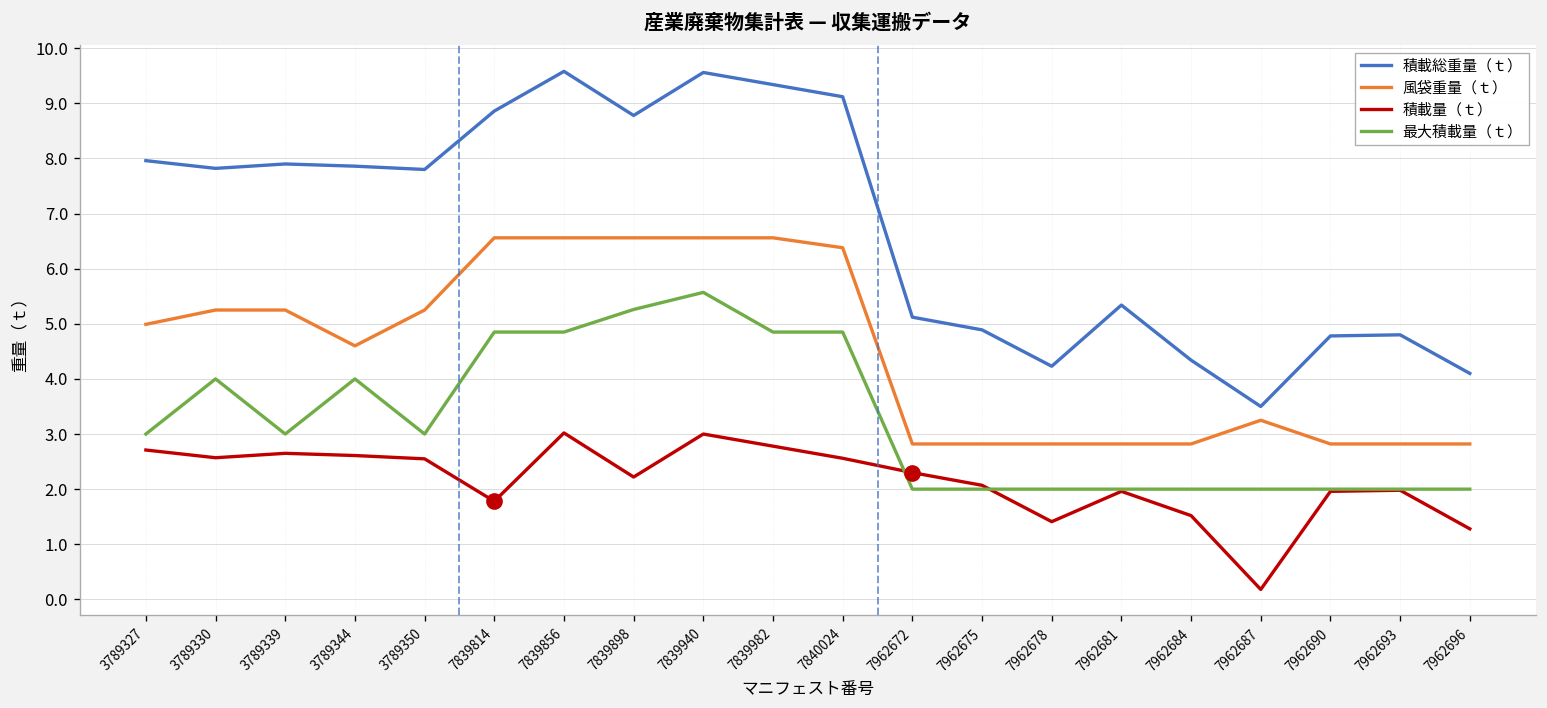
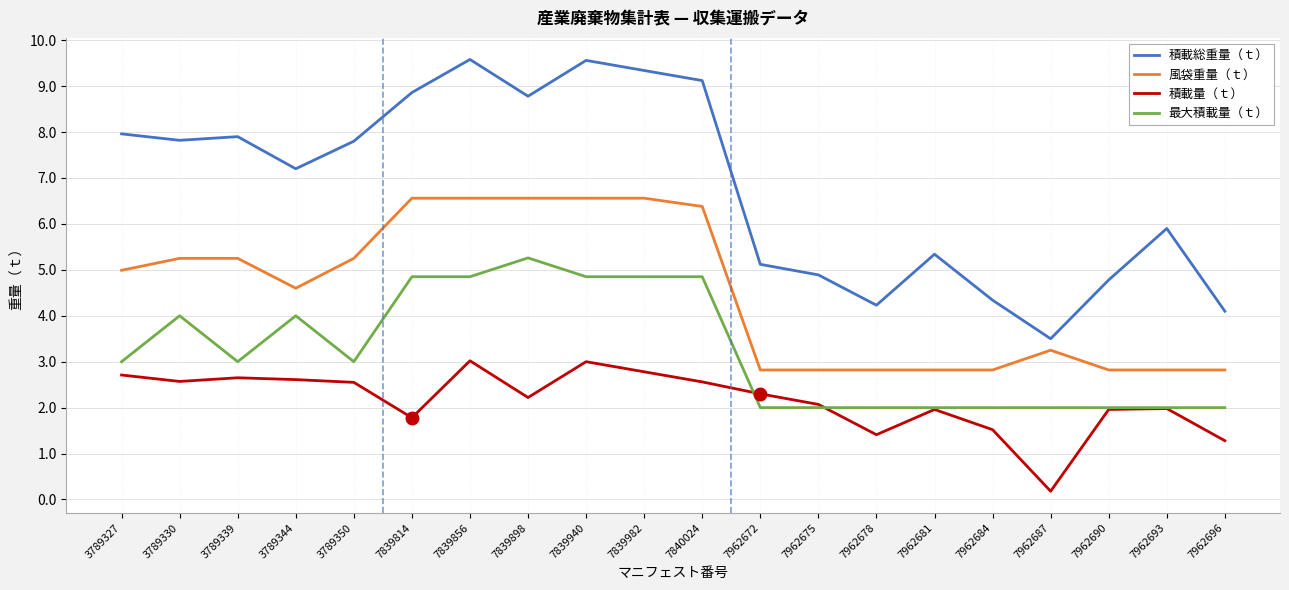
  {
    "積載総重量（ｔ）": {
      "3789327": 8.0,
      "3789330": 7.8,
      "3789339": 7.9,
-     "3789344": 7.9,
+     "3789344": 7.2,
      "3789350": 7.8,
      "7839814": 8.9,
      "7839856": 9.6,
      "7839898": 8.8,
      "7839940": 9.6,
      "7839982": 9.3,
      "7840024": 9.1,
      "7962672": 5.1,
      "7962675": 4.9,
      "7962678": 4.2,
      "7962681": 5.3,
      "7962684": 4.3,
      "7962687": 3.5,
      "7962690": 4.8,
-     "7962693": 4.8,
+     "7962693": 5.9,
      "7962696": 4.1
    },
    "風袋重量（ｔ）": {
      "3789327": 5.0,
      "3789330": 5.3,
      "3789339": 5.3,
      "3789344": 4.6,
      "3789350": 5.3,
      "7839814": 6.6,
      "7839856": 6.6,
      "7839898": 6.6,
      "7839940": 6.6,
      "7839982": 6.6,
      "7840024": 6.4,
      "7962672": 2.8,
      "7962675": 2.8,
      "7962678": 2.8,
      "7962681": 2.8,
      "7962684": 2.8,
      "7962687": 3.3,
      "7962690": 2.8,
      "7962693": 2.8,
      "7962696": 2.8
    },
    "最大積載量（ｔ）": {
      "3789327": 3.0,
      "3789330": 4.0,
      "3789339": 3.0,
      "3789344": 4.0,
      "3789350": 3.0,
      "7839814": 4.9,
      "7839856": 4.9,
      "7839898": 5.3,
-     "7839940": 5.6,
+     "7839940": 4.9,
      "7839982": 4.9,
      "7840024": 4.9,
      "7962672": 2.0,
      "7962675": 2.0,
      "7962678": 2.0,
      "7962684": 2.0,
      "7962687": 2.0,
      "7962696": 2.0
    }
  }
